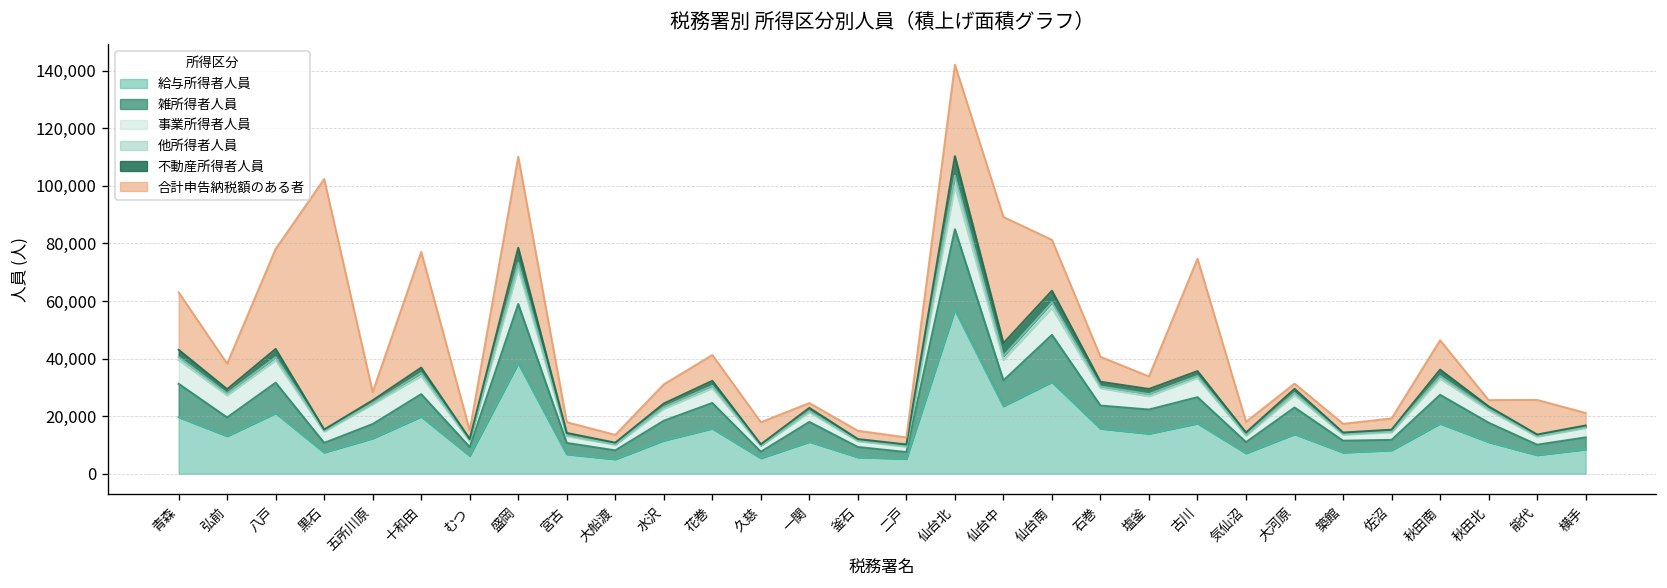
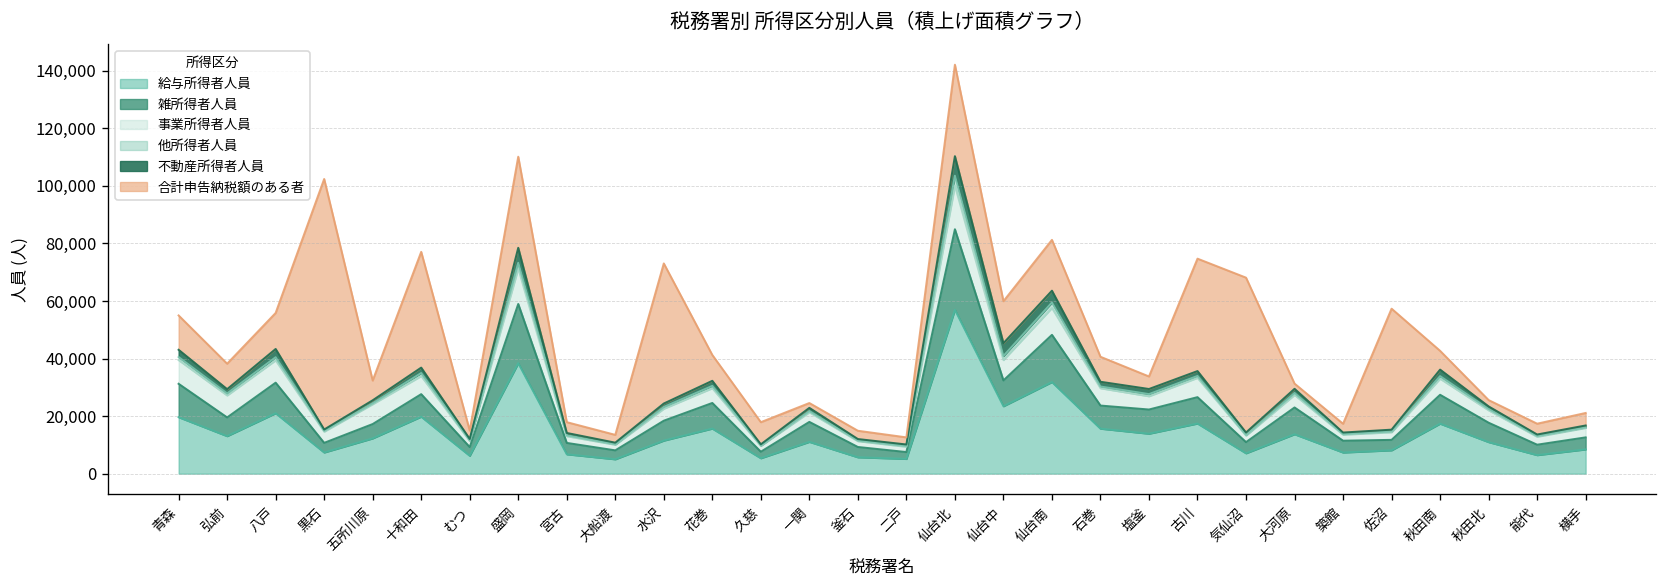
  {
    "合計申告納税額のある者": {
-     "青森": "20,000",
+     "青森": "12,000",
      "弘前": "9,000",
-     "八戸": "35,000",
+     "八戸": "13,000",
      "黒石": "87,000",
-     "五所川原": "3,000",
+     "五所川原": "7,000",
      "十和田": "40,000",
      "むつ": "3,000",
      "盛岡": "32,000",
      "宮古": "4,000",
      "大船渡": "3,000",
-     "水沢": "7,000",
+     "水沢": "49,000",
      "花巻": "9,000",
      "久慈": "8,000",
      "一関": "2,000",
      "釜石": "3,000",
      "二戸": "2,000",
      "仙台北": "32,000",
-     "仙台中": "44,000",
+     "仙台中": "15,000",
      "仙台南": "18,000",
      "石巻": "9,000",
      "塩釜": "4,000",
      "古川": "39,000",
-     "気仙沼": "4,000",
+     "気仙沼": "54,000",
      "大河原": "2,000",
      "築館": "3,000",
-     "佐沼": "4,000",
-     "秋田南": "10,000",
+     "佐沼": "42,000",
+     "秋田南": "7,000",
      "秋田北": "2,000",
-     "能代": "12,000",
+     "能代": "4,000",
      "横手": "4,000"
    }
  }
